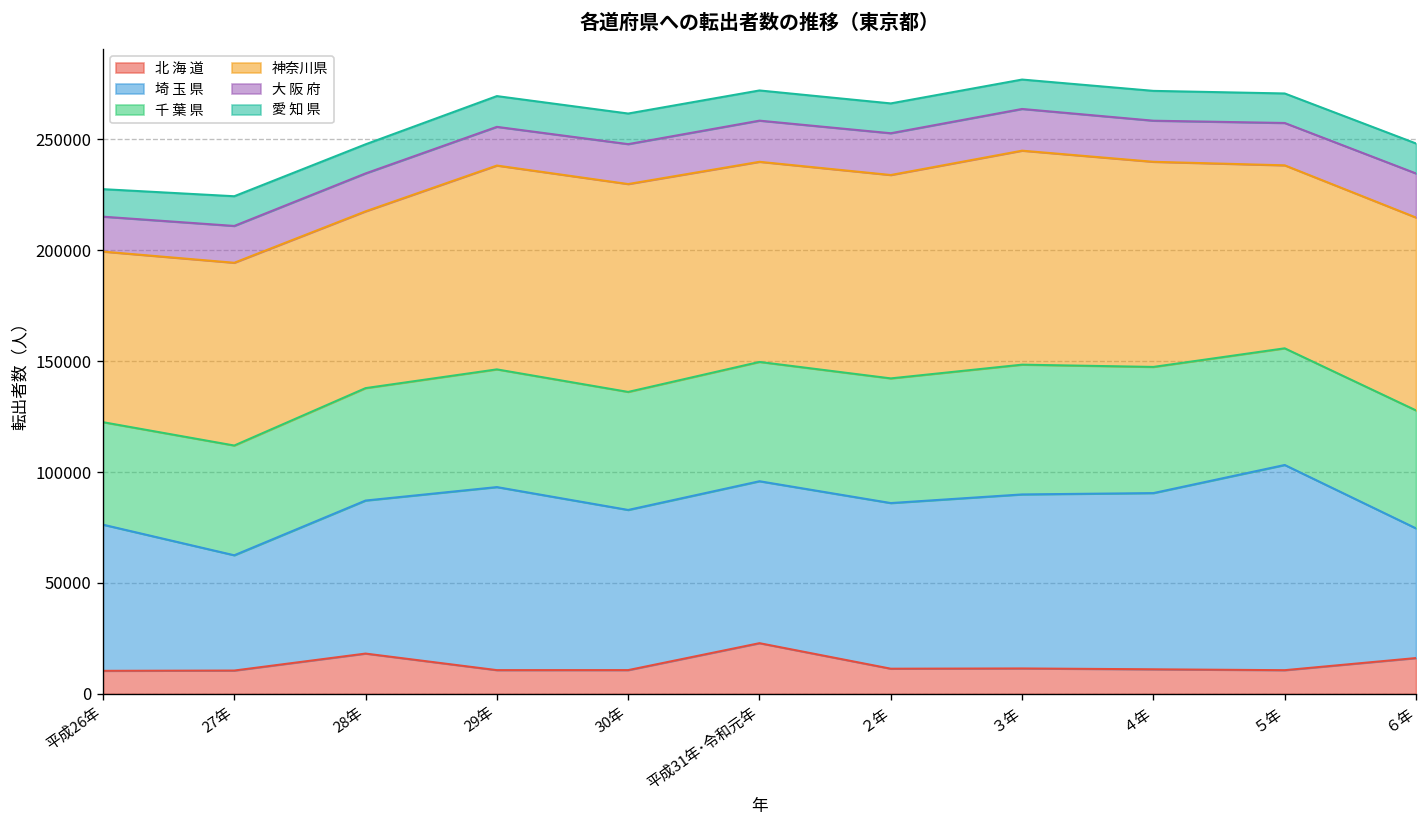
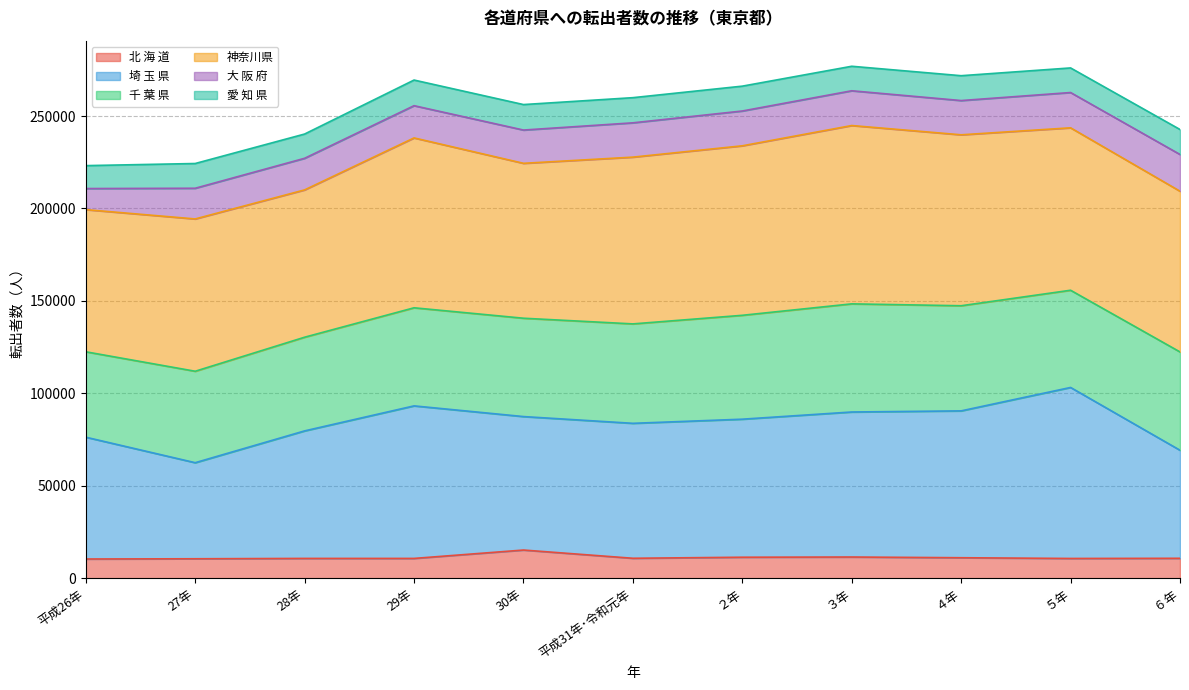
  {
    "北 海 道": {
      "平成26年": 10000,
      "27年": 11000,
-     "28年": 18000,
+     "28年": 11000,
      "29年": 11000,
-     "30年": 11000,
-     "平成31年･令和元年": 23000,
+     "30年": 15000,
+     "平成31年･令和元年": 11000,
      "２年": 11000,
      "３年": 11000,
      "４年": 11000,
      "５年": 11000,
-     "６年": 16000
+     "６年": 11000
    },
    "埼 玉 県": {
      "平成26年": 66000,
      "27年": 52000,
      "28年": 69000,
      "29年": 83000,
      "30年": 72000,
      "平成31年･令和元年": 73000,
      "２年": 75000,
      "３年": 78000,
      "４年": 79000,
      "５年": 92000,
      "６年": 58000
    },
    "神奈川県": {
      "平成26年": 77000,
      "27年": 82000,
      "28年": 80000,
      "29年": 92000,
-     "30年": 94000,
+     "30年": 84000,
      "平成31年･令和元年": 90000,
      "２年": 92000,
      "３年": 96000,
      "４年": 92000,
-     "５年": 82000,
+     "５年": 88000,
      "６年": 87000
    },
    "大 阪 府": {
-     "平成26年": 16000,
+     "平成26年": 11000,
      "27年": 17000,
      "28年": 17000,
      "29年": 17000,
      "30年": 18000,
      "平成31年･令和元年": 19000,
      "２年": 19000,
      "３年": 19000,
      "４年": 19000,
      "５年": 19000,
      "６年": 20000
    }
  }
